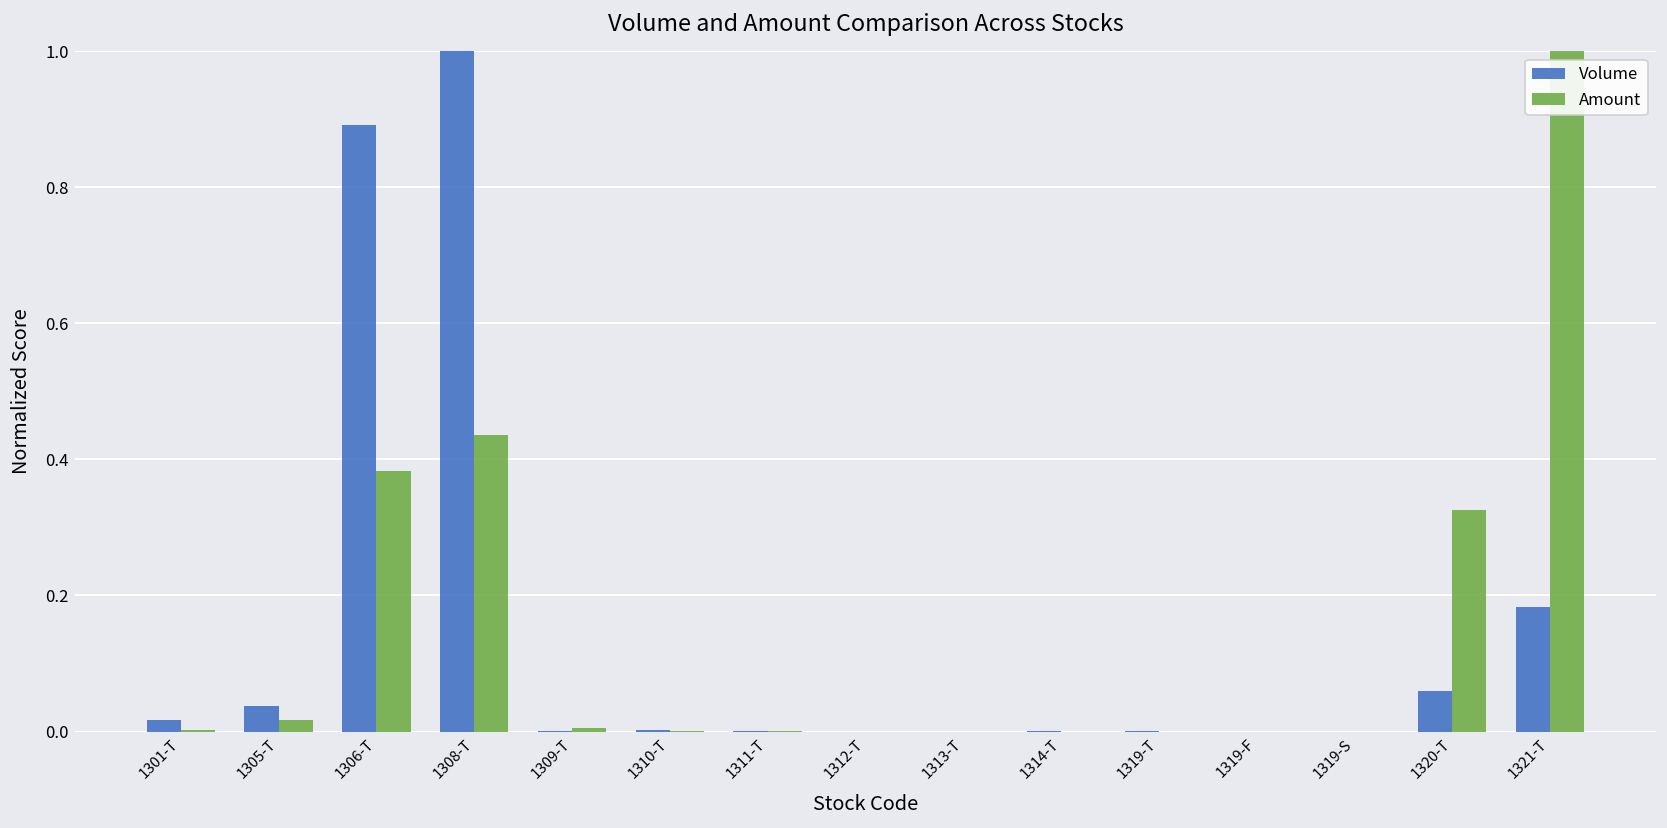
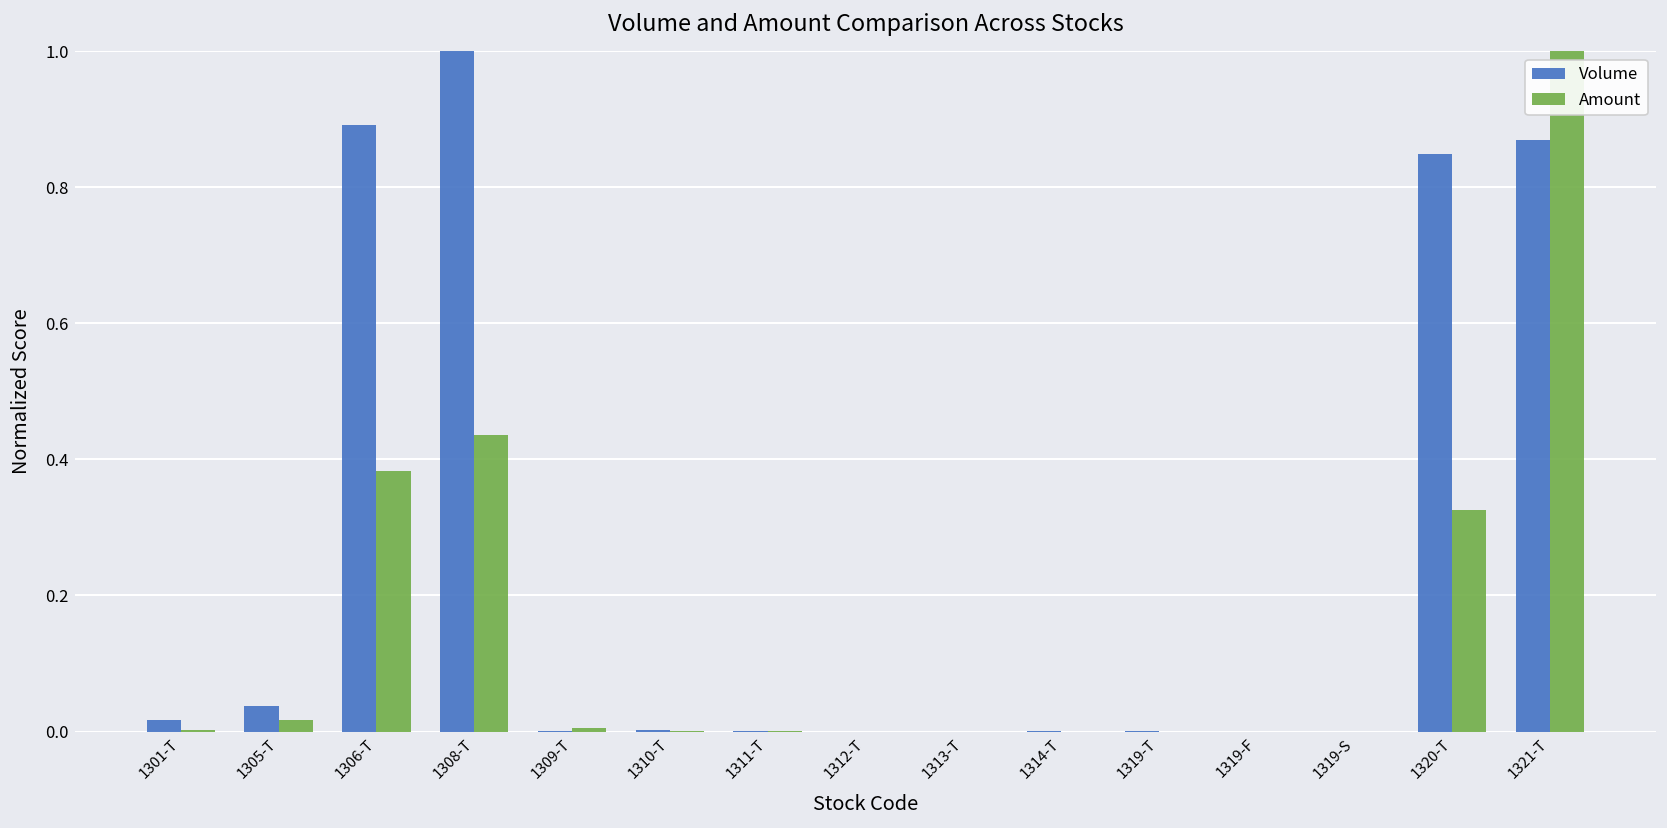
  {
    "Volume": {
      "1301-T": 0.02,
      "1305-T": 0.04,
      "1306-T": 0.89,
      "1308-T": 1.00,
      "1313-T": 0.00,
      "1319-F": 0.00,
      "1319-S": 0.00,
-     "1320-T": 0.06,
-     "1321-T": 0.18
+     "1320-T": 0.85,
+     "1321-T": 0.87
    },
    "Amount": {
      "1305-T": 0.02,
      "1306-T": 0.38,
      "1308-T": 0.44,
      "1309-T": 0.01,
      "1313-T": 0.00,
      "1319-F": 0.00,
      "1319-S": 0.00,
      "1320-T": 0.33,
      "1321-T": 1.00
    }
  }
